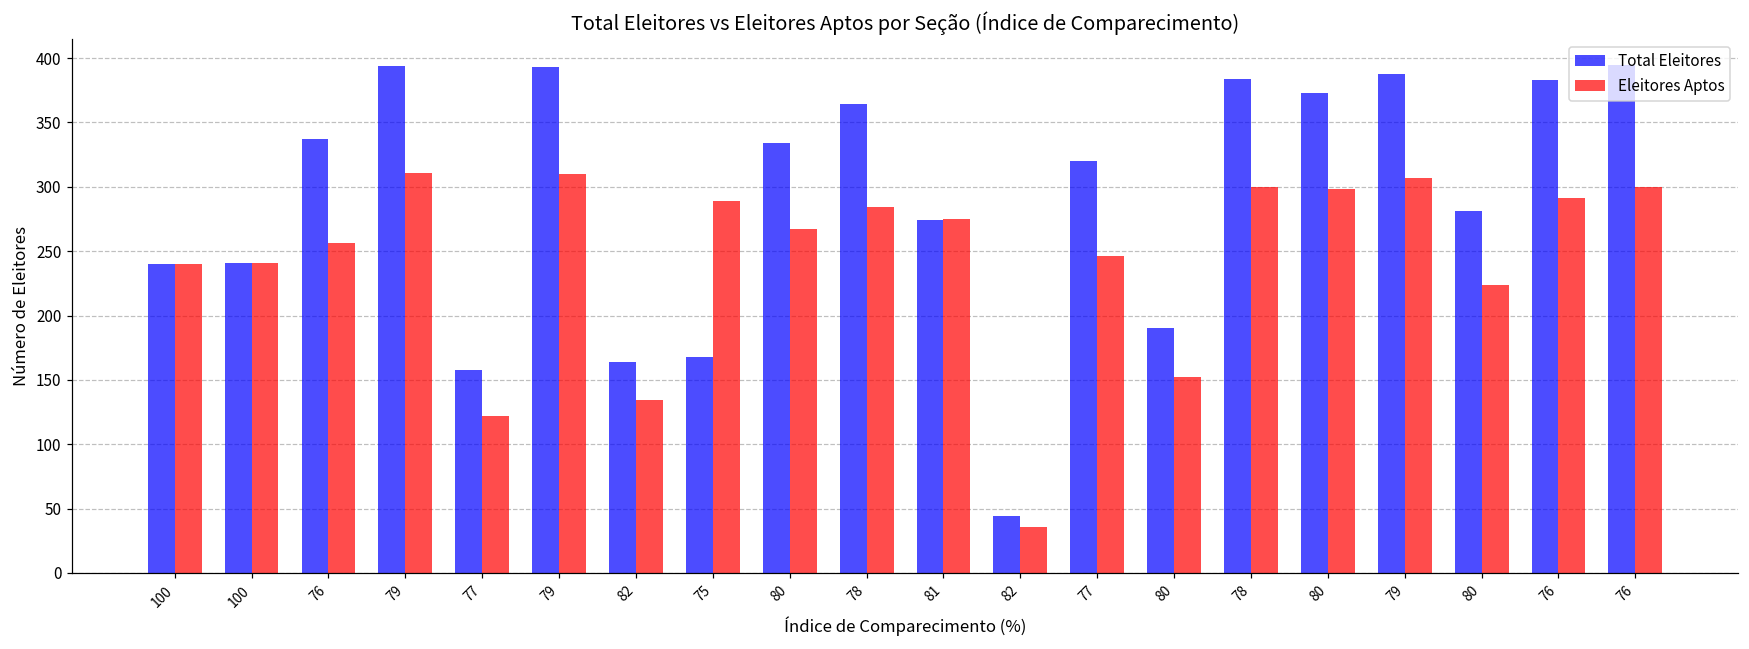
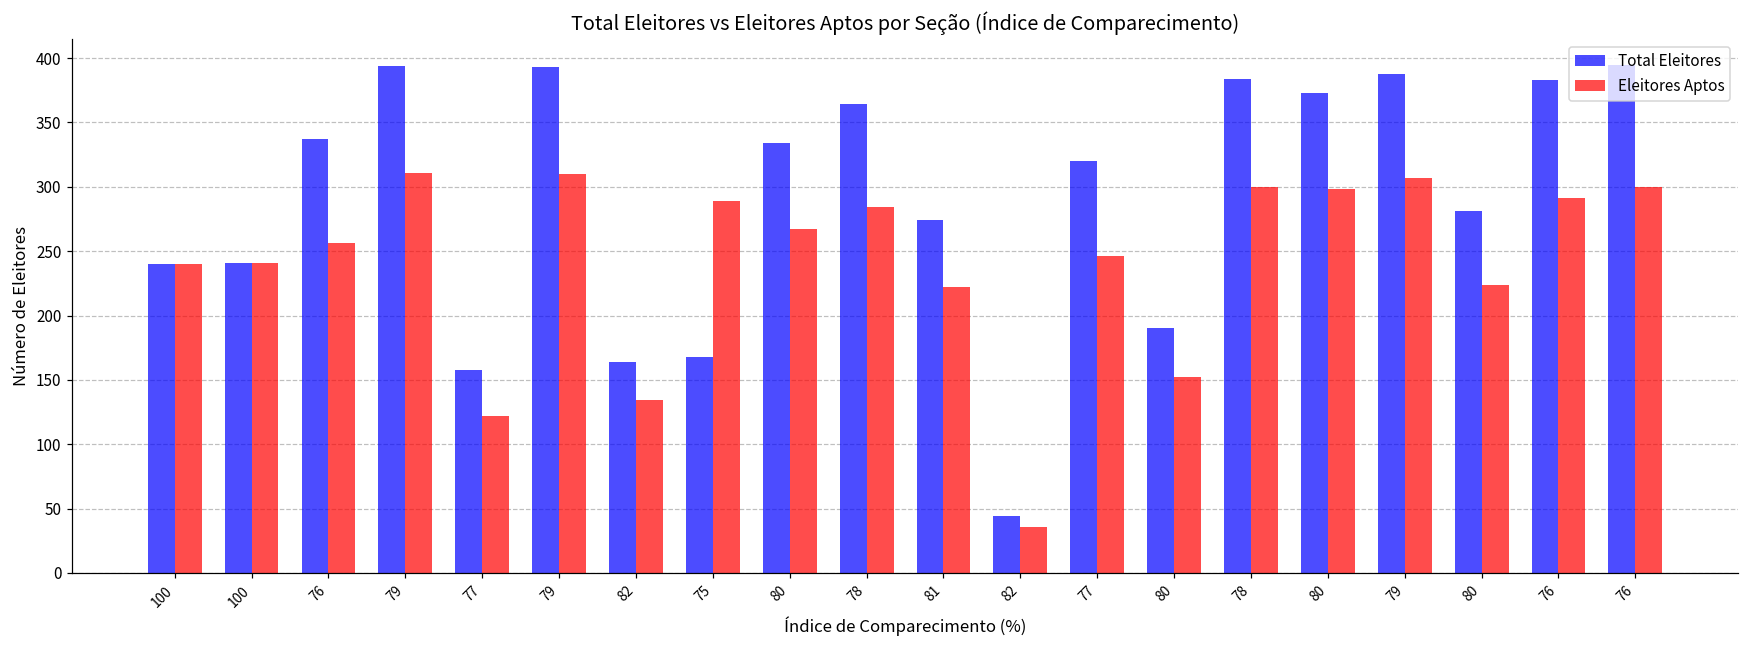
  {
    "Total Eleitores": {
      "75": 168,
      "81": 274
    },
    "Eleitores Aptos": {
      "75": 289,
-     "81": 275
+     "81": 222
    }
  }
